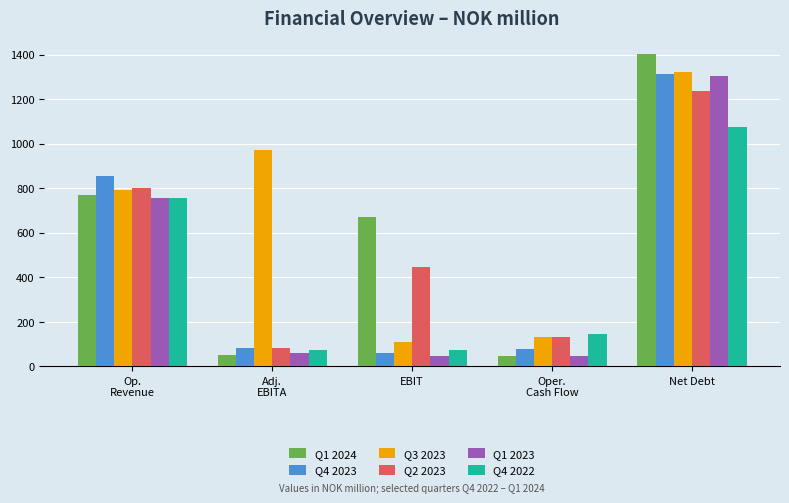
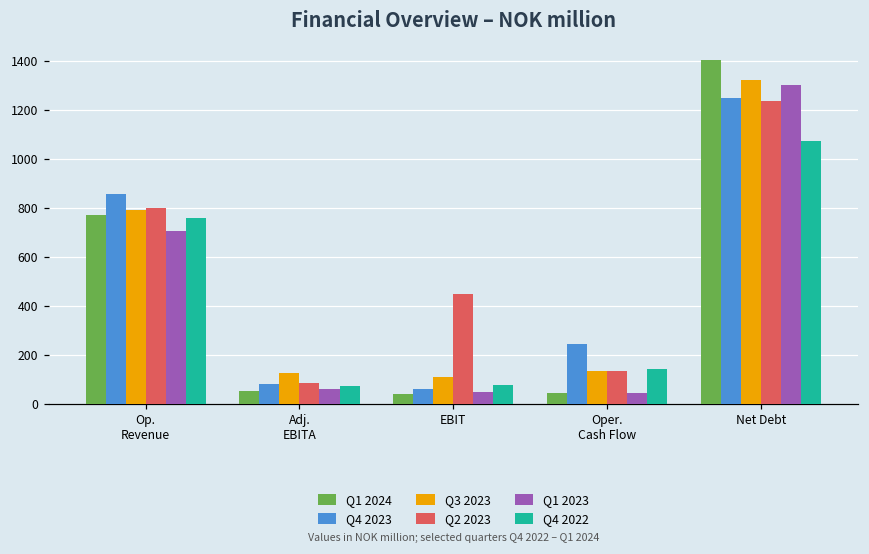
  {
    "Q1 2024": {
      "Op. Revenue": 770,
      "Adj. EBITA": 50,
-     "EBIT": 670,
+     "EBIT": 40,
      "Oper. Cash Flow": 40,
      "Net Debt": 1400
    },
    "Q4 2023": {
      "Op. Revenue": 860,
      "Adj. EBITA": 80,
      "EBIT": 60,
-     "Oper. Cash Flow": 80,
-     "Net Debt": 1310
+     "Oper. Cash Flow": 240,
+     "Net Debt": 1250
    },
    "Q3 2023": {
      "Op. Revenue": 790,
-     "Adj. EBITA": 970,
+     "Adj. EBITA": 120,
      "EBIT": 110,
      "Oper. Cash Flow": 130,
      "Net Debt": 1320
    },
    "Q2 2023": {
      "Op. Revenue": 800,
      "Adj. EBITA": 80,
      "EBIT": 450,
      "Oper. Cash Flow": 130,
      "Net Debt": 1230
    },
    "Q1 2023": {
-     "Op. Revenue": 760,
+     "Op. Revenue": 700,
      "Adj. EBITA": 60,
      "EBIT": 50,
      "Oper. Cash Flow": 50,
      "Net Debt": 1300
    },
    "Q4 2022": {
      "Op. Revenue": 760,
      "Adj. EBITA": 70,
      "EBIT": 70,
      "Oper. Cash Flow": 140,
      "Net Debt": 1070
    }
  }
